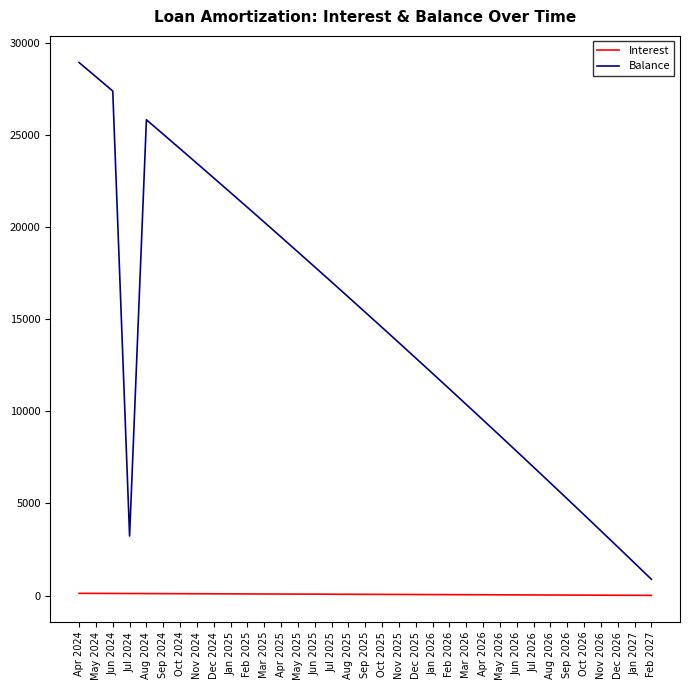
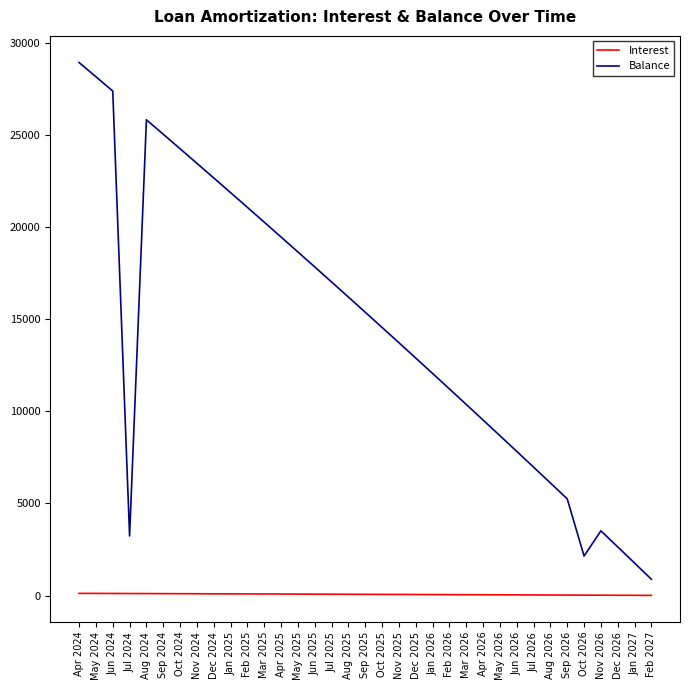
  {
    "Interest": {
      "Apr 2024": 100,
      "May 2024": 100,
      "Jun 2024": 100,
      "Jul 2024": 100,
      "Aug 2024": 100,
      "Sep 2024": 100,
      "Oct 2024": 100,
      "Nov 2024": 100,
      "Dec 2024": 100,
      "Jan 2025": 100,
      "Feb 2025": 100,
      "Mar 2025": 100,
      "Apr 2025": 100,
      "May 2025": 100,
      "Jun 2025": 100,
      "Jul 2025": 100,
      "Aug 2025": 100,
      "Sep 2025": 100,
      "Oct 2025": 100,
      "Nov 2025": 100,
      "Dec 2025": 100,
      "Jan 2026": 100,
      "Feb 2026": 0,
      "Mar 2026": 0,
      "Apr 2026": 0,
      "May 2026": 0,
      "Jun 2026": 0,
      "Jul 2026": 0,
      "Aug 2026": 0,
      "Sep 2026": 0,
      "Oct 2026": 0,
      "Nov 2026": 0,
      "Dec 2026": 0,
      "Jan 2027": 0,
      "Feb 2027": 0
    },
    "Balance": {
      "Apr 2024": 28900,
      "May 2024": 28200,
      "Jun 2024": 27400,
      "Jul 2024": 3200,
      "Aug 2024": 25800,
      "Sep 2024": 25000,
      "Oct 2024": 24300,
      "Nov 2024": 23500,
      "Dec 2024": 22700,
      "Jan 2025": 21900,
      "Feb 2025": 21100,
      "Mar 2025": 20300,
      "Apr 2025": 19500,
      "May 2025": 18700,
      "Jun 2025": 17800,
      "Jul 2025": 17000,
      "Aug 2025": 16200,
      "Sep 2025": 15400,
      "Oct 2025": 14600,
      "Nov 2025": 13700,
      "Dec 2025": 12900,
      "Jan 2026": 12100,
      "Feb 2026": 11200,
      "Mar 2026": 10400,
      "Apr 2026": 9500,
      "May 2026": 8700,
      "Jun 2026": 7800,
      "Jul 2026": 7000,
      "Aug 2026": 6100,
      "Sep 2026": 5200,
-     "Oct 2026": 4400,
+     "Oct 2026": 2100,
      "Nov 2026": 3500,
      "Dec 2026": 2600,
      "Jan 2027": 1800,
      "Feb 2027": 900
    }
  }
